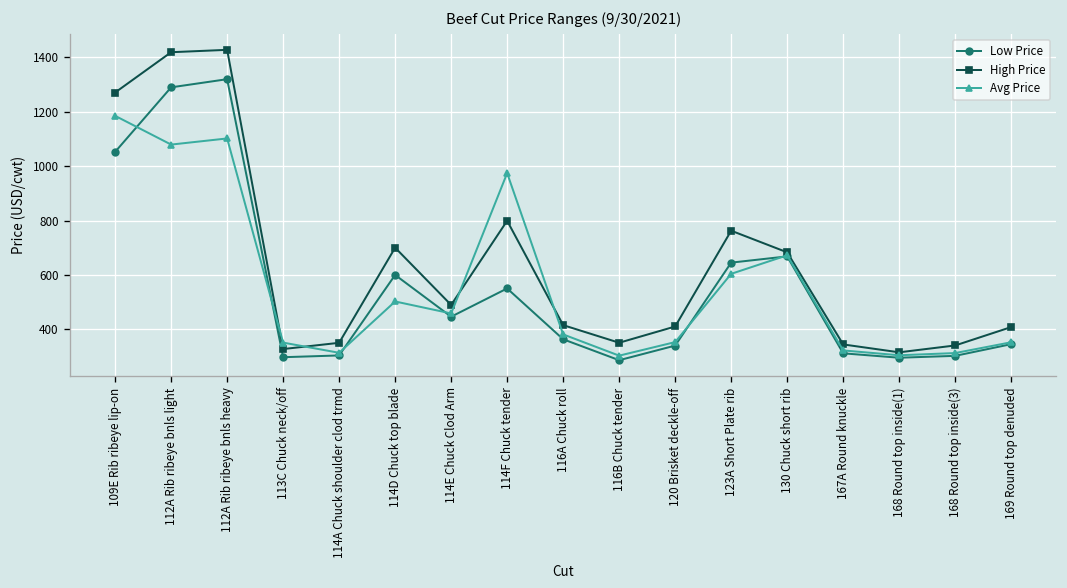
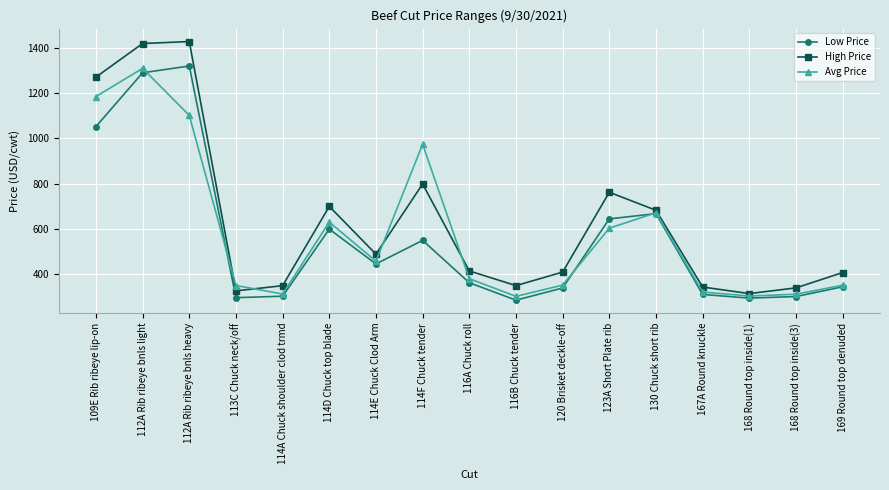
  {
    "Avg Price": {
      "109E Rib ribeye lip-on": 1190,
-     "112A Rib ribeye bnls light": 1080,
+     "112A Rib ribeye bnls light": 1310,
      "112A Rib ribeye bnls heavy": 1100,
      "113C Chuck neck/off": 350,
-     "114D Chuck top blade": 500,
+     "114D Chuck top blade": 630,
      "114E Chuck Clod Arm": 460,
      "114F Chuck tender": 970,
      "116A Chuck roll": 380,
      "116B Chuck tender": 300,
      "120 Brisket deckle-off": 350,
      "123A Short Plate rib": 600
    }
  }
